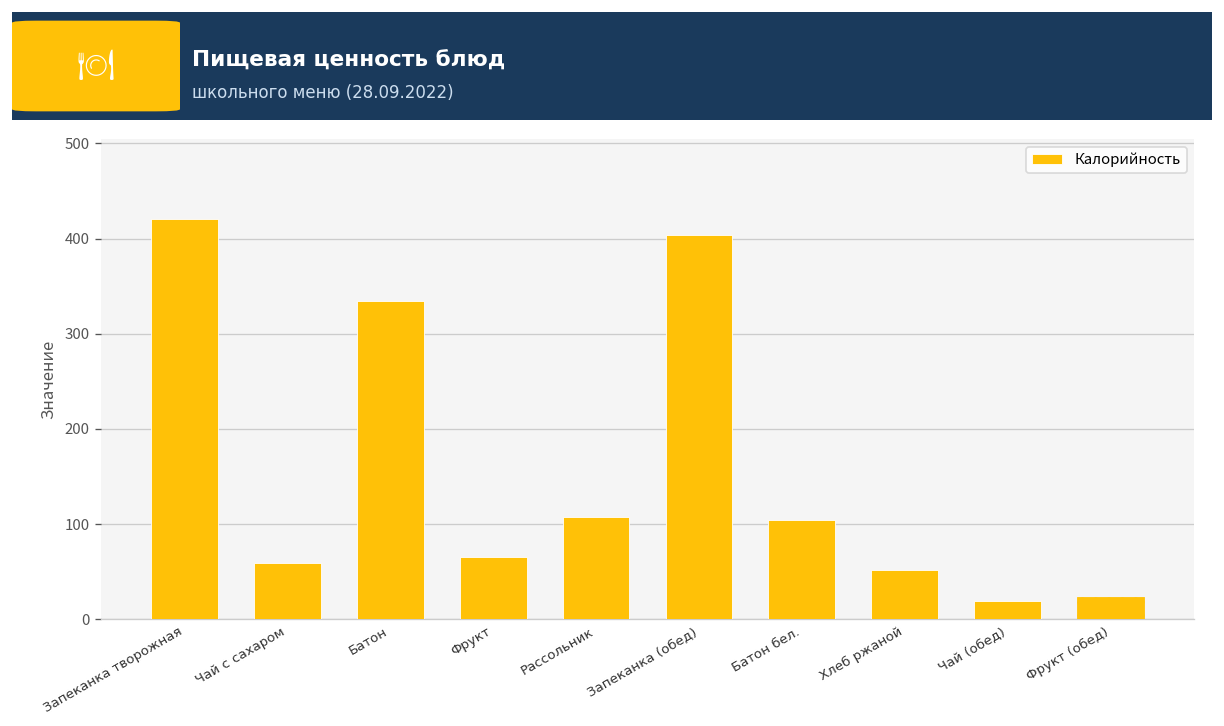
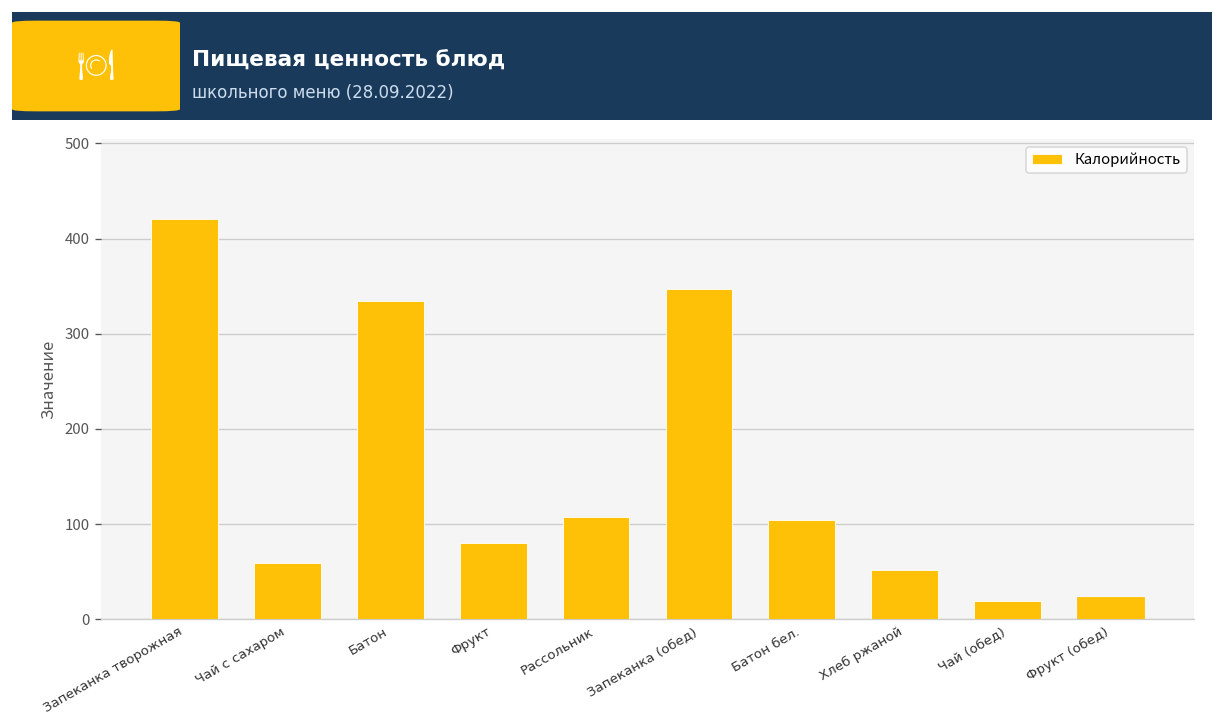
  {
    "Запеканка творожная": 420,
    "Чай с сахаром": 60,
    "Батон": 330,
-   "Фрукт": 70,
+   "Фрукт": 80,
    "Рассольник": 110,
-   "Запеканка (обед)": 400,
+   "Запеканка (обед)": 350,
    "Батон бел.": 100,
    "Хлеб ржаной": 50,
    "Чай (обед)": 20,
    "Фрукт (обед)": 20
  }
